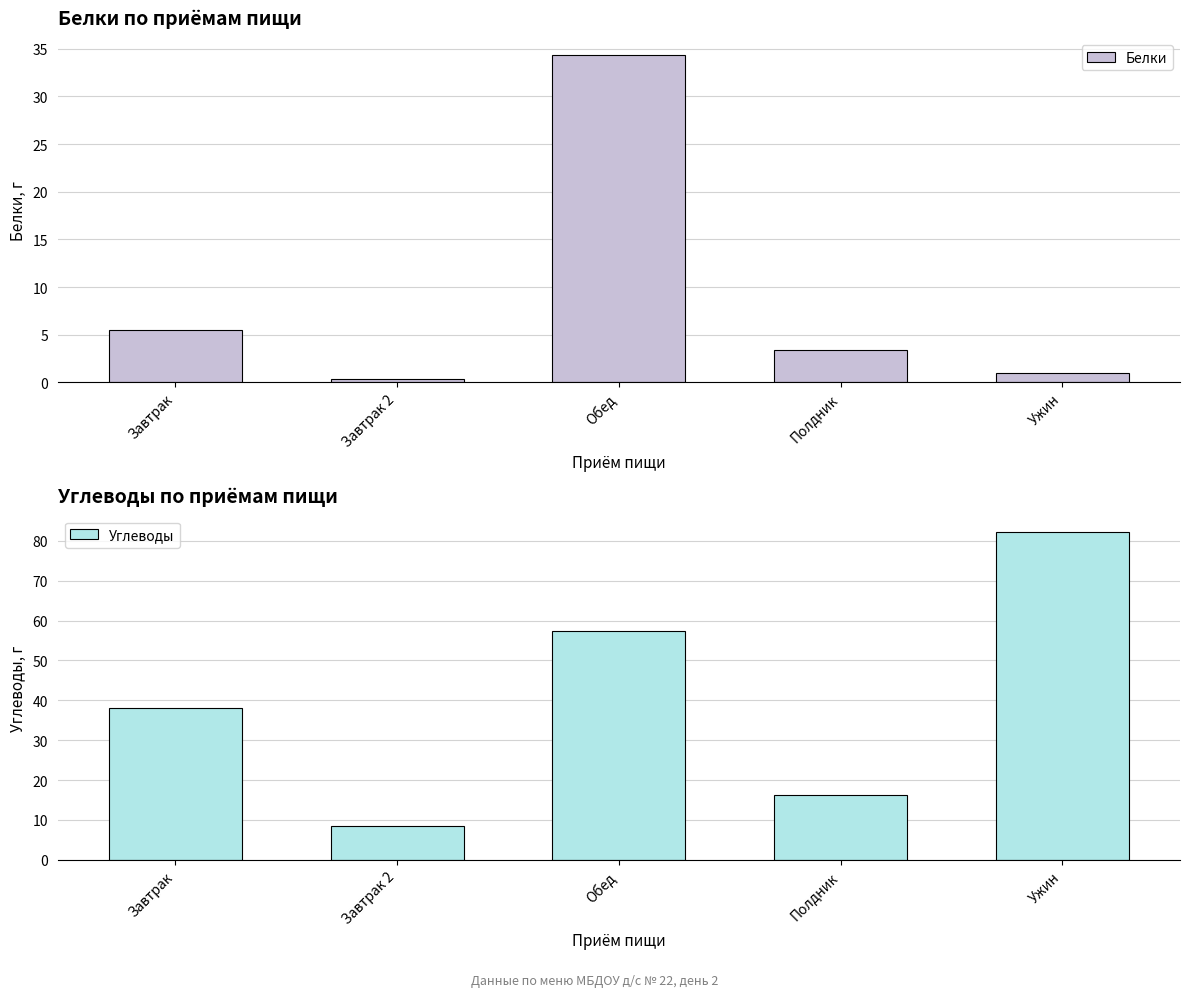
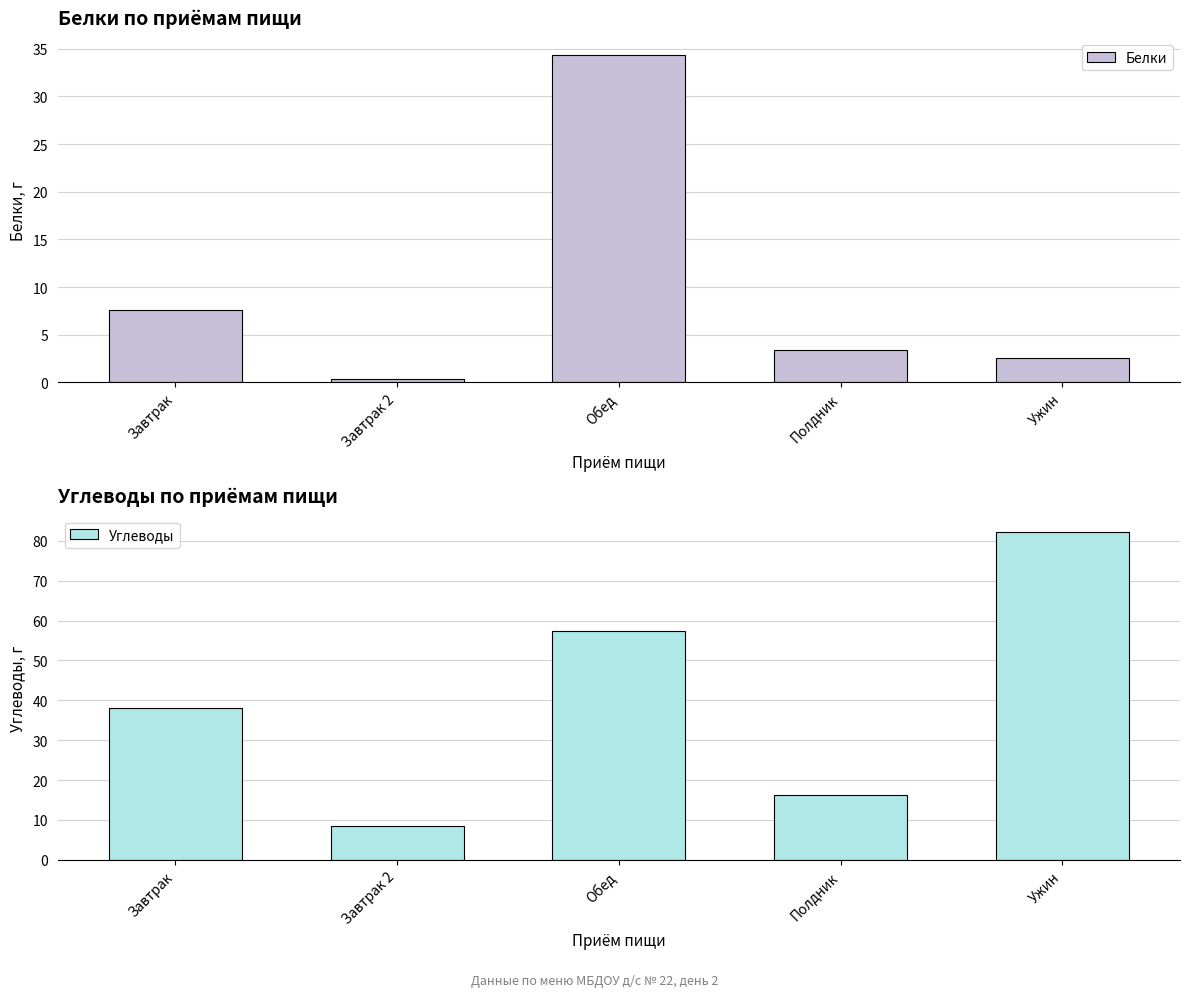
  {
    "Белки по приёмам пищи": {
-     "Завтрак": 6,
+     "Завтрак": 8,
      "Завтрак 2": 0,
      "Обед": 34,
      "Полдник": 3,
-     "Ужин": 1
+     "Ужин": 3
    },
    "Углеводы по приёмам пищи": {
      "Завтрак": 38,
      "Завтрак 2": 8,
      "Обед": 57,
      "Полдник": 16,
      "Ужин": 82
    }
  }
